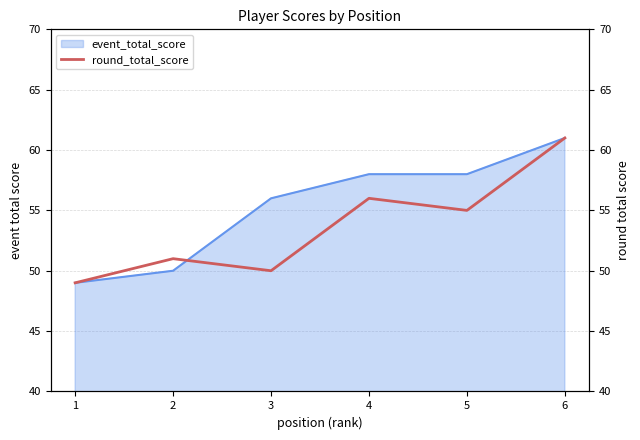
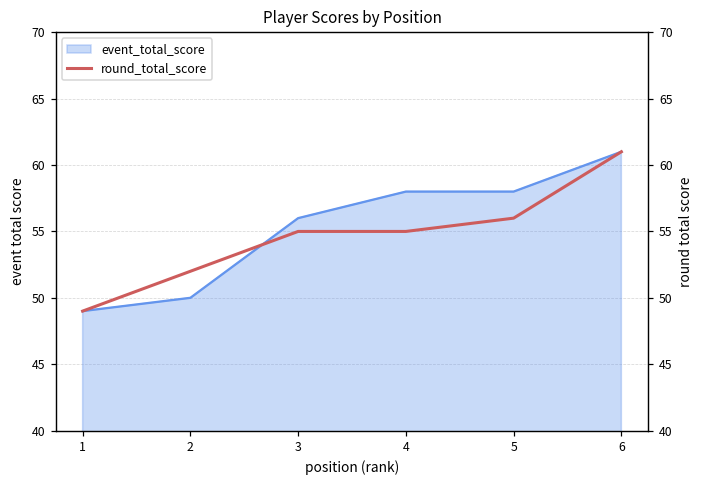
  {
    "event_total_score": {
      "1": 49.0,
      "2": 50.0,
      "3": 56.0,
      "4": 58.0,
      "5": 58.0,
      "6": 61.0
    },
    "round_total_score": {
      "1": 49,
-     "2": 51,
-     "3": 50,
-     "4": 56,
-     "5": 55,
+     "2": 52,
+     "3": 55,
+     "4": 55,
+     "5": 56,
      "6": 61
    }
  }
